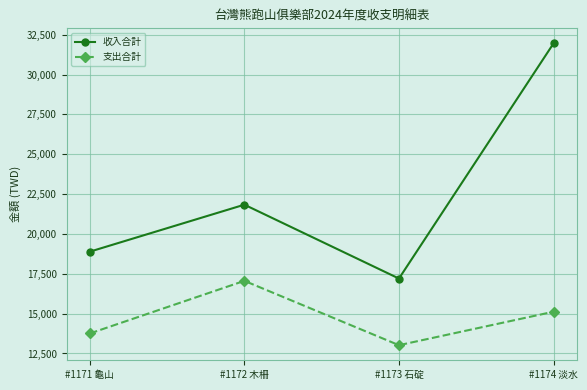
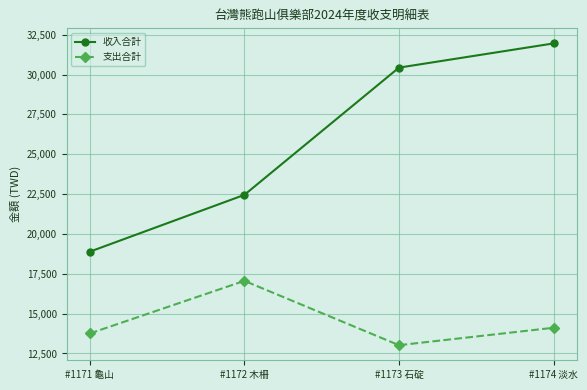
  {
    "收入合計": {
      "#1171 龜山": "18,900",
-     "#1172 木柵": "21,800",
-     "#1173 石碇": "17,200",
+     "#1172 木柵": "22,500",
+     "#1173 石碇": "30,400",
      "#1174 淡水": "32,000"
    },
    "支出合計": {
      "#1171 龜山": "13,800",
      "#1172 木柵": "17,100",
      "#1173 石碇": "13,000",
-     "#1174 淡水": "15,100"
+     "#1174 淡水": "14,100"
    }
  }
